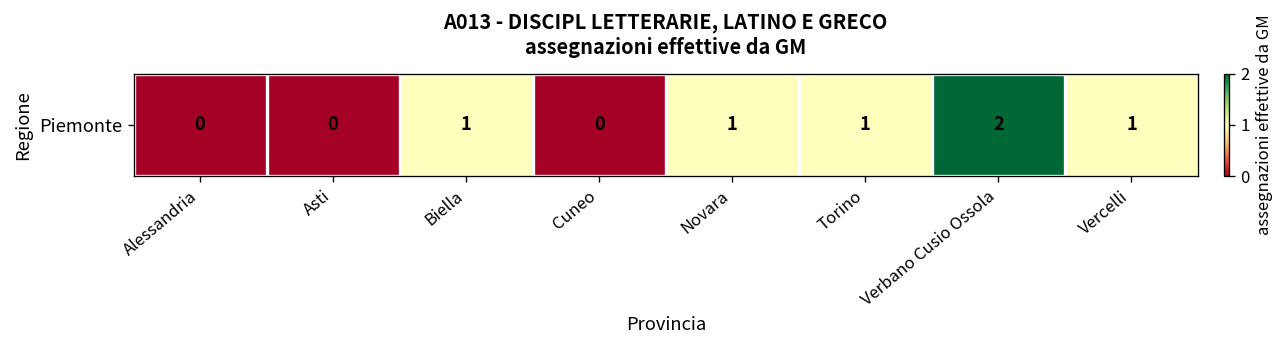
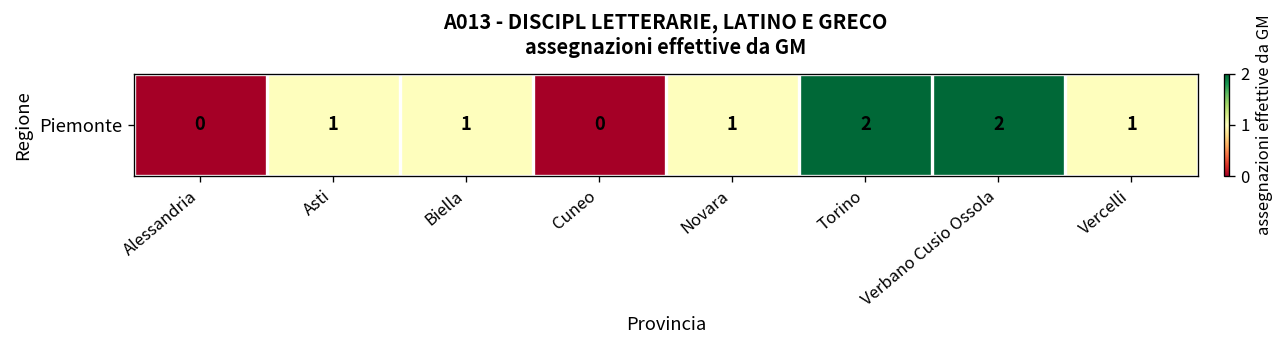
  {
    "Piemonte": {
      "Alessandria": 0,
-     "Asti": 0,
+     "Asti": 1,
      "Biella": 1,
      "Cuneo": 0,
      "Novara": 1,
-     "Torino": 1,
+     "Torino": 2,
      "Verbano Cusio Ossola": 2,
      "Vercelli": 1
    }
  }
